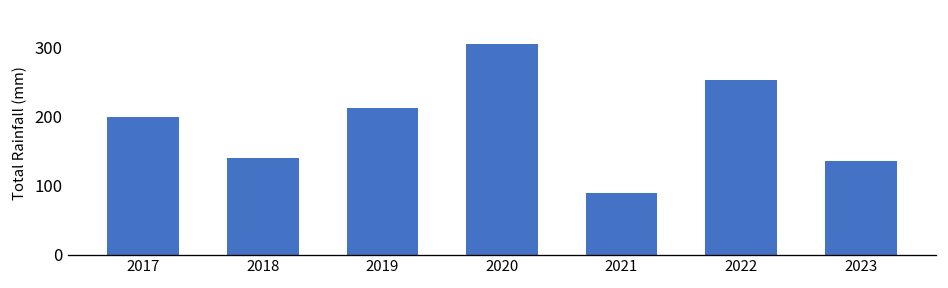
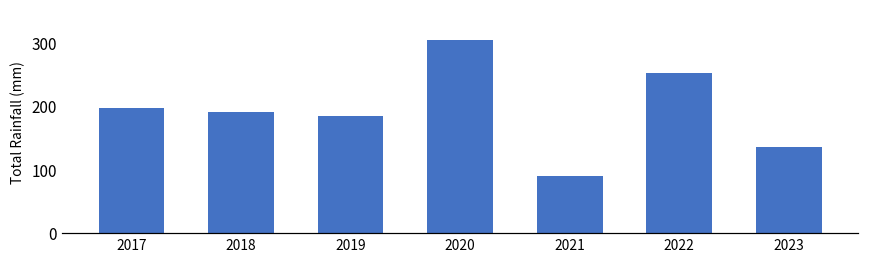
  {
    "2017": 200,
-   "2018": 140,
-   "2019": 210,
+   "2018": 190,
+   "2019": 190,
    "2020": 310,
    "2021": 90,
    "2022": 250,
    "2023": 140
  }
